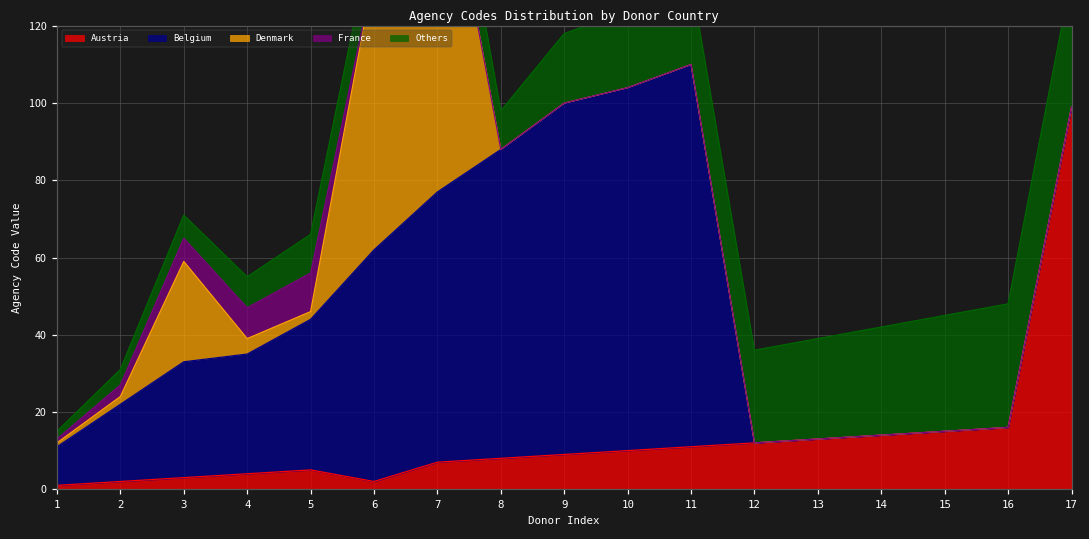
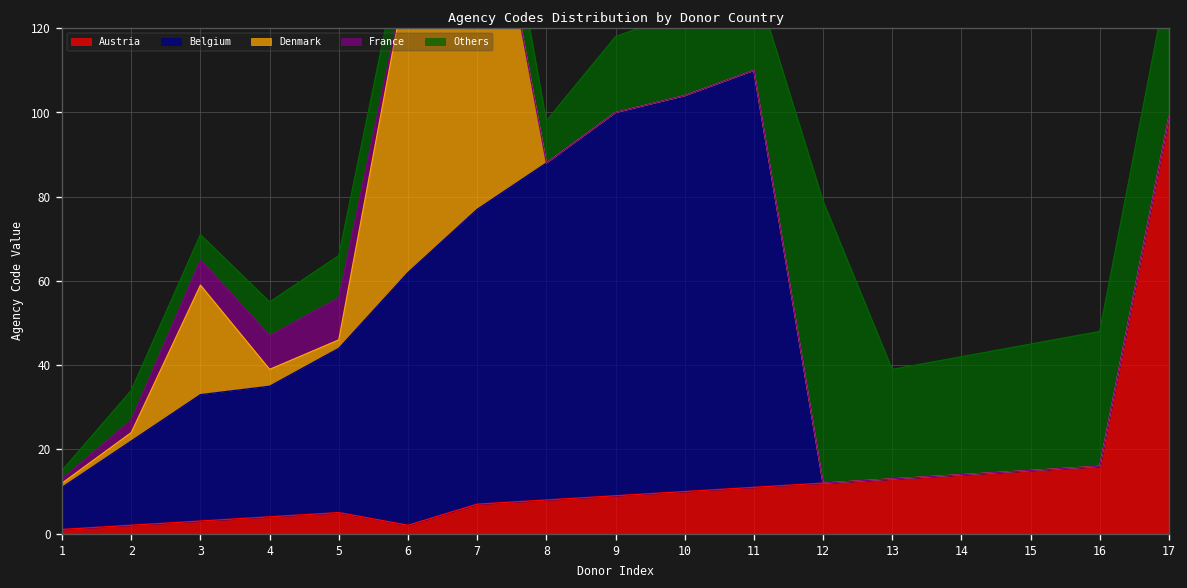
  {
    "Austria": {
      "1": 1,
      "2": 2,
      "3": 3,
      "4": 4,
      "5": 5,
      "6": 2,
      "7": 7,
      "8": 8,
      "9": 9,
      "10": 10,
      "11": 11
    },
    "Belgium": {
      "1": 10,
      "2": 20,
      "3": 30,
      "4": 31,
      "5": 39,
      "6": 60,
      "7": 70
    },
    "Denmark": {
      "1": 1,
      "2": 2,
      "3": 26,
      "4": 4,
      "5": 2
    },
    "France": {
      "1": 1,
      "2": 3,
      "3": 6,
      "4": 8,
      "5": 10
    },
    "Others": {
      "1": 2,
-     "2": 4,
+     "2": 7,
      "3": 6,
      "4": 8,
      "5": 10,
      "8": 10,
      "9": 18,
-     "12": 24,
+     "12": 67,
      "13": 26,
      "14": 28,
      "15": 30,
      "16": 32
    }
  }
